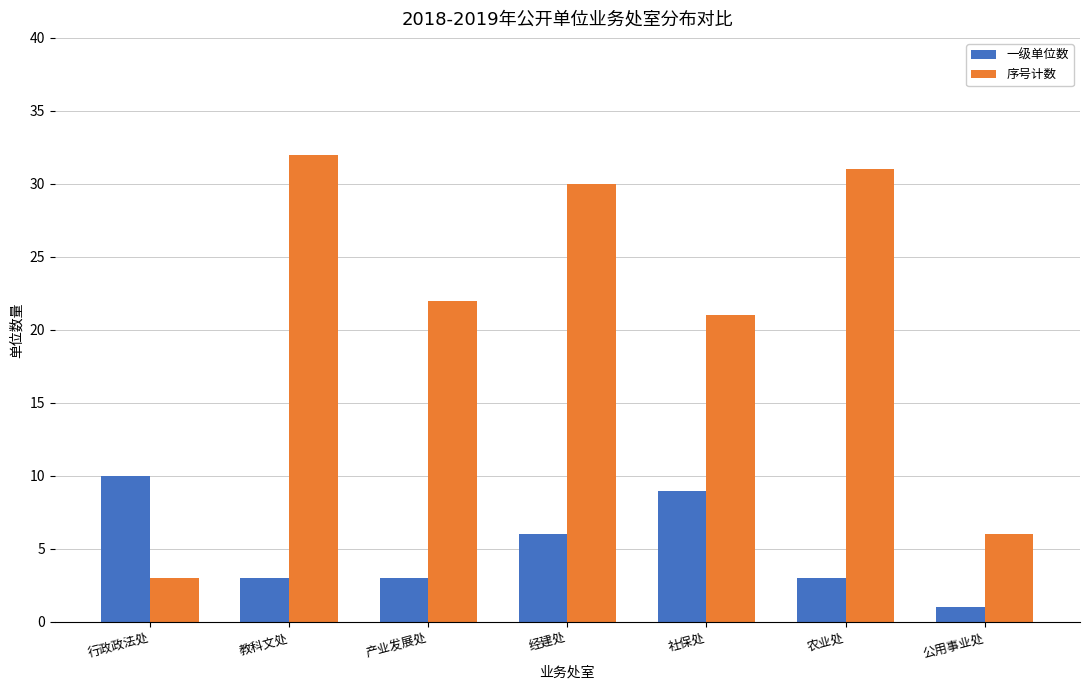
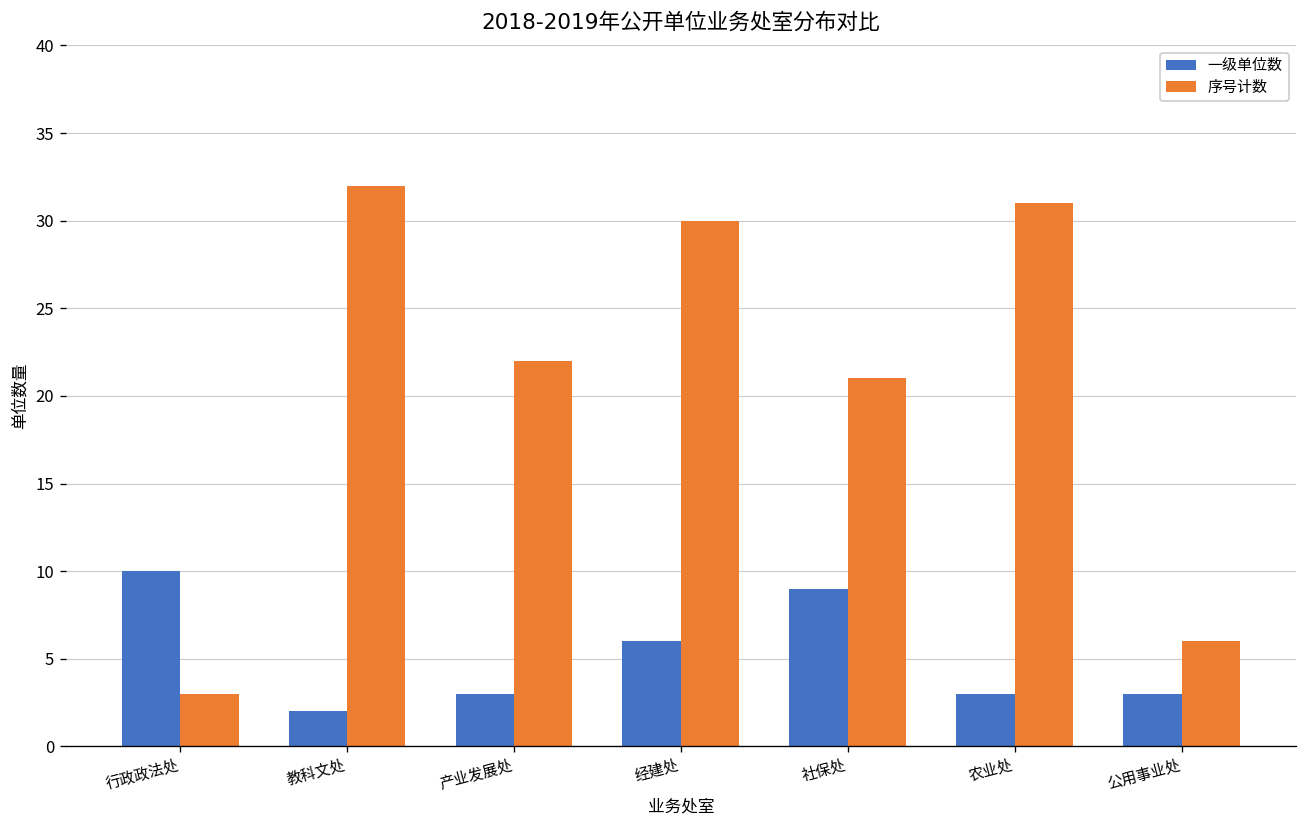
  {
    "一级单位数": {
      "行政政法处": 10,
-     "教科文处": 3,
+     "教科文处": 2,
      "产业发展处": 3,
      "经建处": 6,
      "社保处": 9,
      "农业处": 3,
-     "公用事业处": 1
+     "公用事业处": 3
    },
    "序号计数": {
      "行政政法处": 3,
      "教科文处": 32,
      "产业发展处": 22,
      "经建处": 30,
      "社保处": 21,
      "农业处": 31,
      "公用事业处": 6
    }
  }
